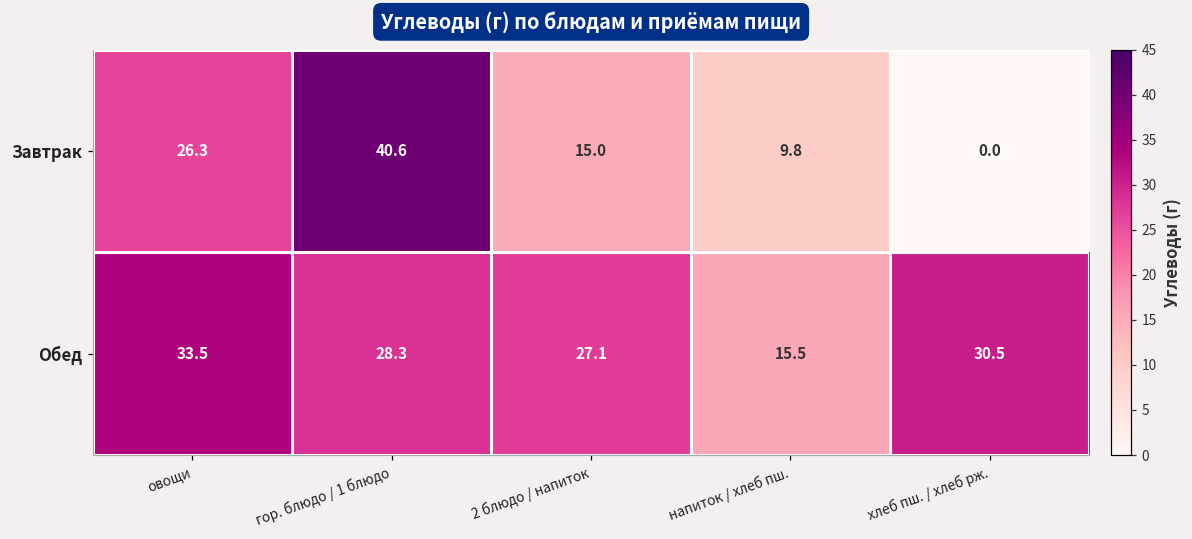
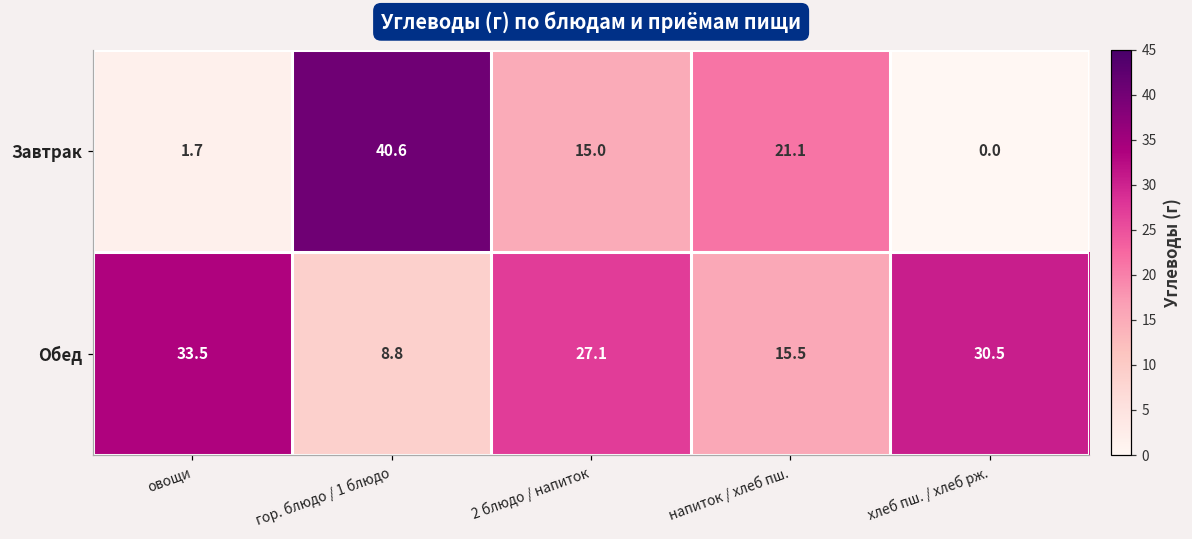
  {
    "Завтрак": {
-     "овощи": 26.3,
+     "овощи": 1.7,
      "гор. блюдо / 1 блюдо": 40.6,
      "2 блюдо / напиток": 15.0,
-     "напиток / хлеб пш.": 9.8,
+     "напиток / хлеб пш.": 21.1,
      "хлеб пш. / хлеб рж.": 0.0
    },
    "Обед": {
      "овощи": 33.5,
-     "гор. блюдо / 1 блюдо": 28.3,
+     "гор. блюдо / 1 блюдо": 8.8,
      "2 блюдо / напиток": 27.1,
      "напиток / хлеб пш.": 15.5,
      "хлеб пш. / хлеб рж.": 30.5
    }
  }
